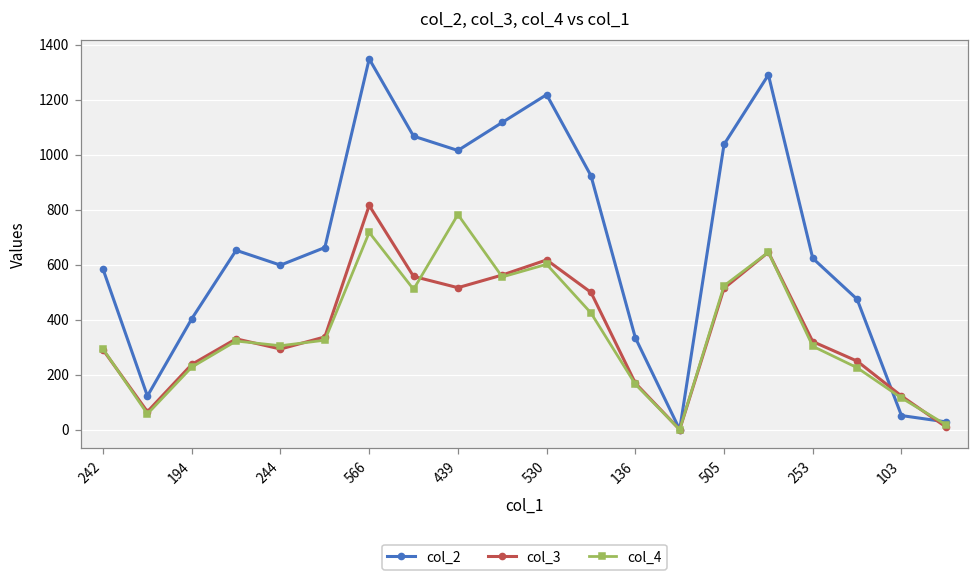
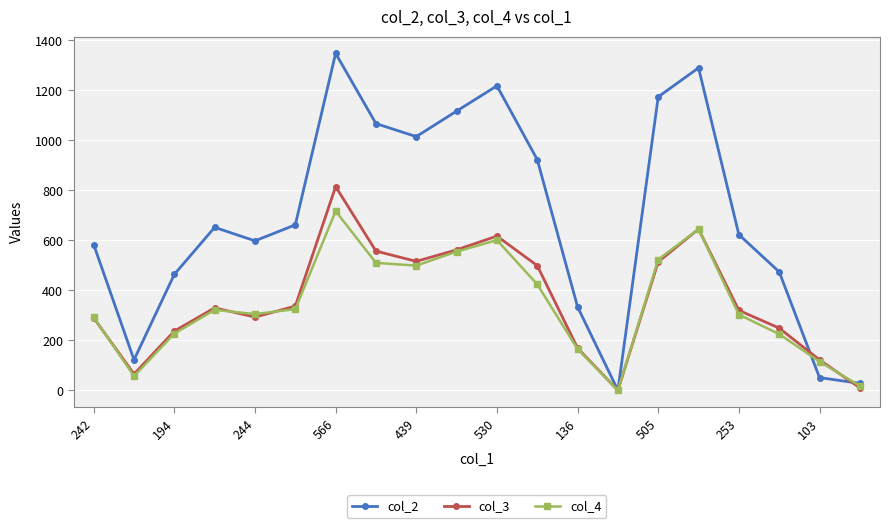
  {
    "col_2": {
      "242": 580,
-     "194": 400,
+     "194": 460,
      "244": 600,
      "566": 1350,
      "439": 1020,
      "530": 1220,
      "136": 330,
-     "505": 1040,
+     "505": 1170,
      "253": 620,
      "103": 50
    },
    "col_3": {
      "244": 290,
      "566": 820,
      "439": 520,
      "530": 620,
      "253": 320
    },
    "col_4": {
      "244": 310,
      "566": 720,
-     "439": 780,
+     "439": 500,
      "530": 600,
      "253": 300
    }
  }
